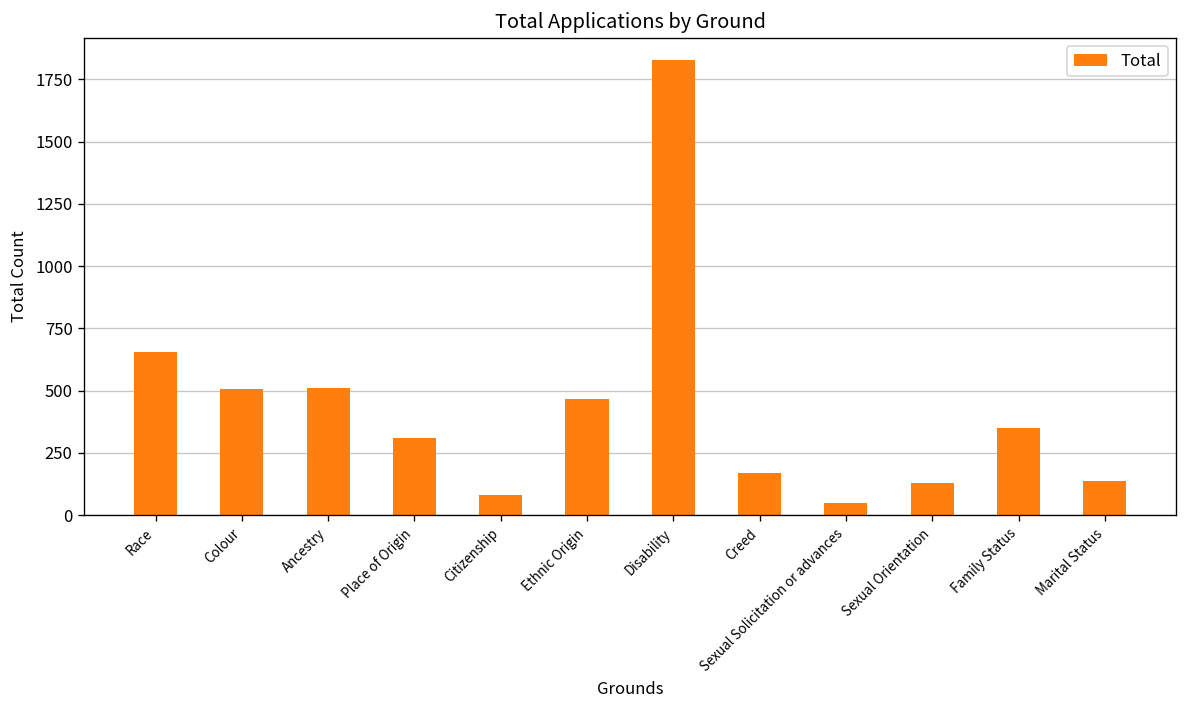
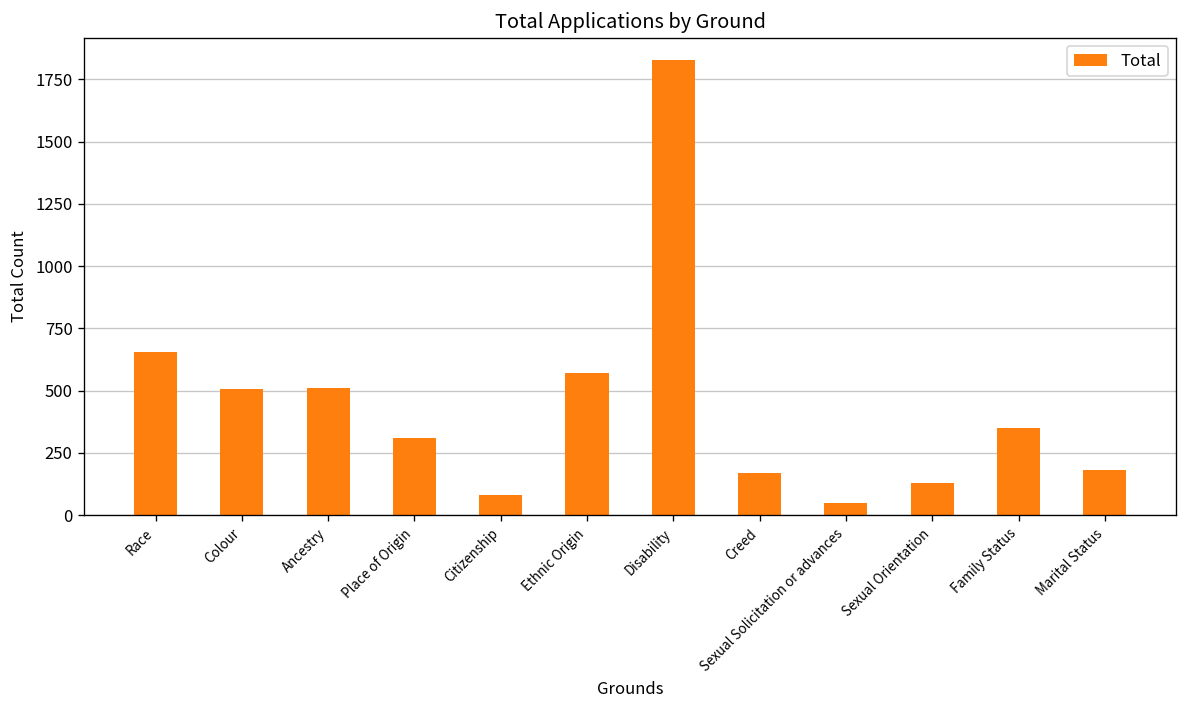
  {
    "Race": 660,
    "Colour": 510,
    "Ancestry": 510,
    "Place of Origin": 310,
    "Citizenship": 80,
-   "Ethnic Origin": 470,
+   "Ethnic Origin": 570,
    "Disability": 1830,
    "Creed": 170,
    "Sexual Solicitation or advances": 50,
    "Sexual Orientation": 130,
    "Family Status": 350,
-   "Marital Status": 140
+   "Marital Status": 180
  }
